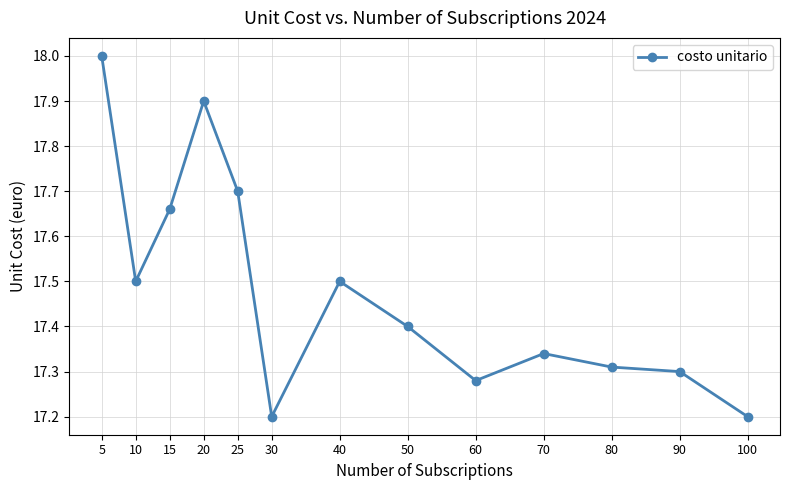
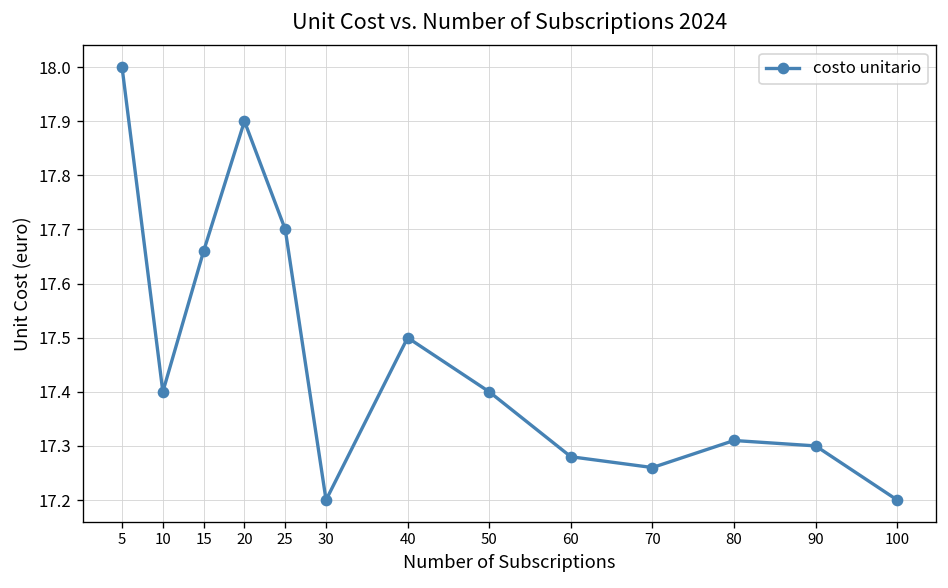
  {
    "5": 18.00,
-   "10": 17.5,
+   "10": 17.4,
    "15": 17.66,
    "20": 17.90,
    "25": 17.70,
    "30": 17.20,
    "40": 17.50,
    "50": 17.40,
    "60": 17.28,
-   "70": 17.34,
+   "70": 17.26,
    "80": 17.31,
    "90": 17.30,
    "100": 17.20
  }
